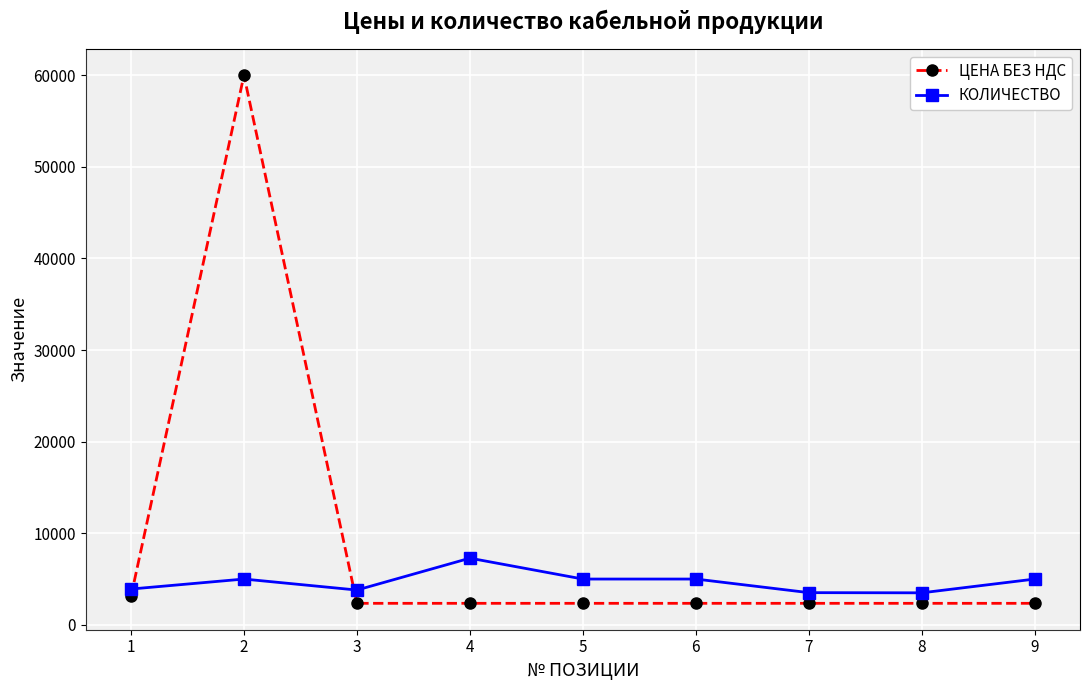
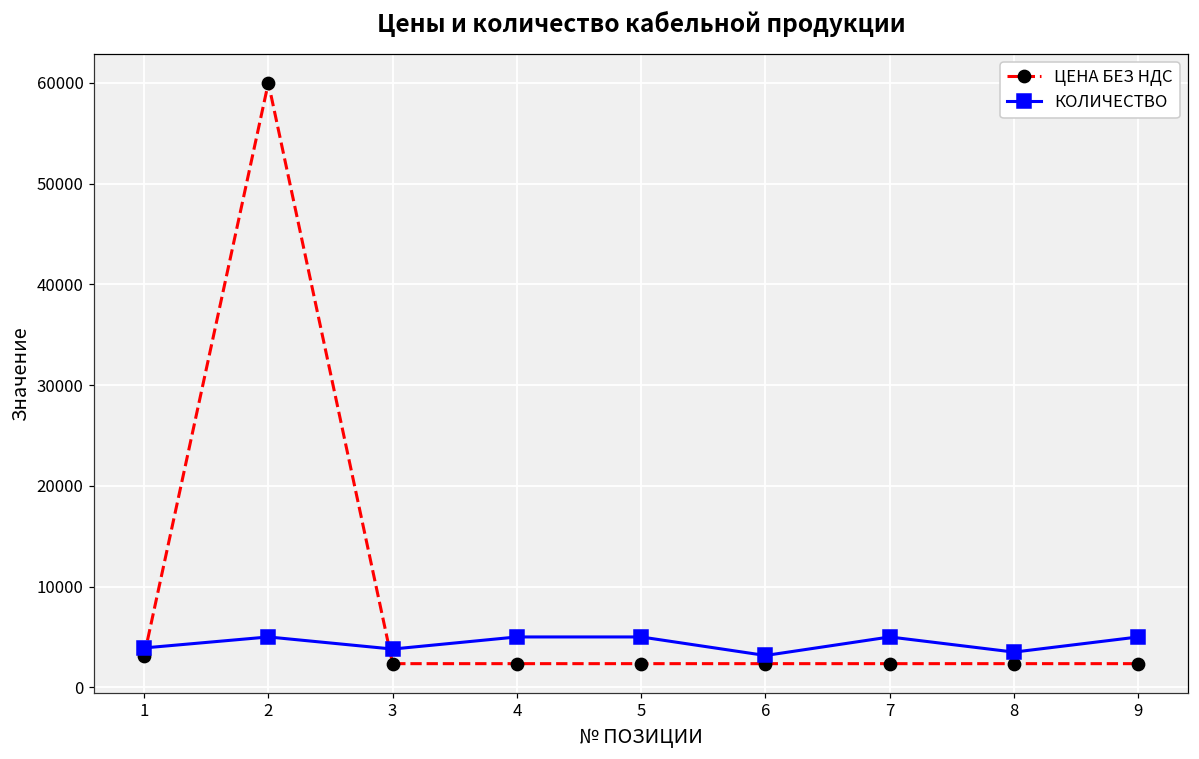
  {
    "ЦЕНА БЕЗ НДС": {
      "1": 3000,
      "2": 60000,
      "3": 2000,
      "4": 2000,
      "5": 2000,
      "6": 2000,
      "7": 2000,
      "8": 2000,
      "9": 2000
    },
    "КОЛИЧЕСТВО": {
      "1": 4000,
      "2": 5000,
      "3": 4000,
-     "4": 7000,
+     "4": 5000,
      "5": 5000,
-     "6": 5000,
-     "7": 4000,
+     "6": 3000,
+     "7": 5000,
      "8": 3000,
      "9": 5000
    }
  }
